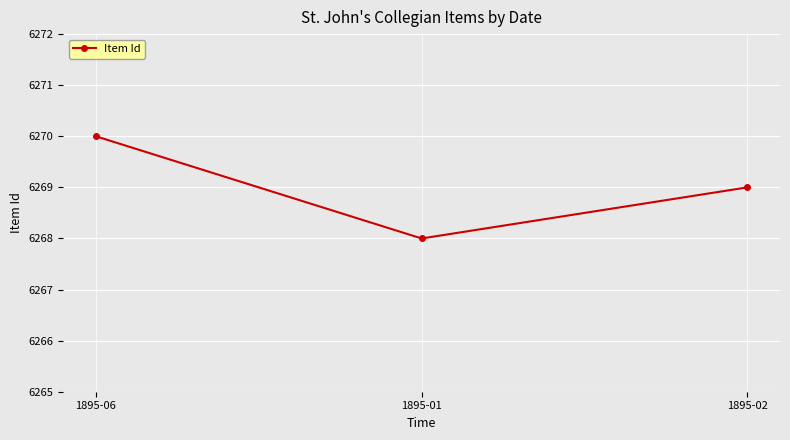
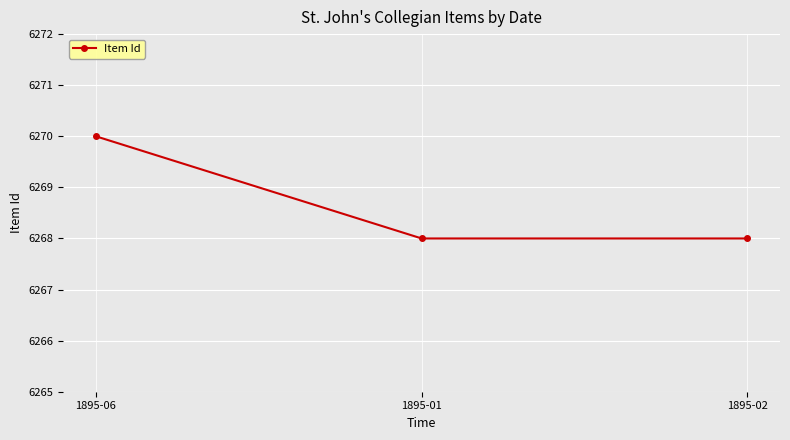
  {
    "1895-06": 6270,
    "1895-01": 6268,
-   "1895-02": 6269
+   "1895-02": 6268
  }
